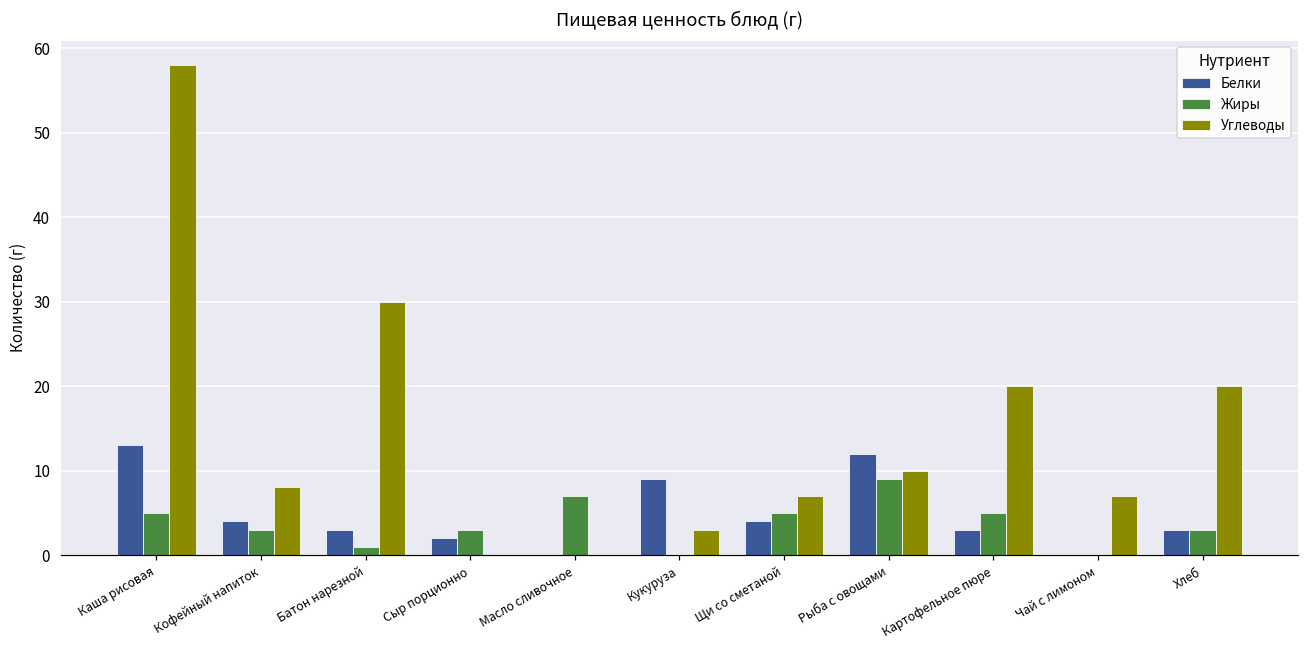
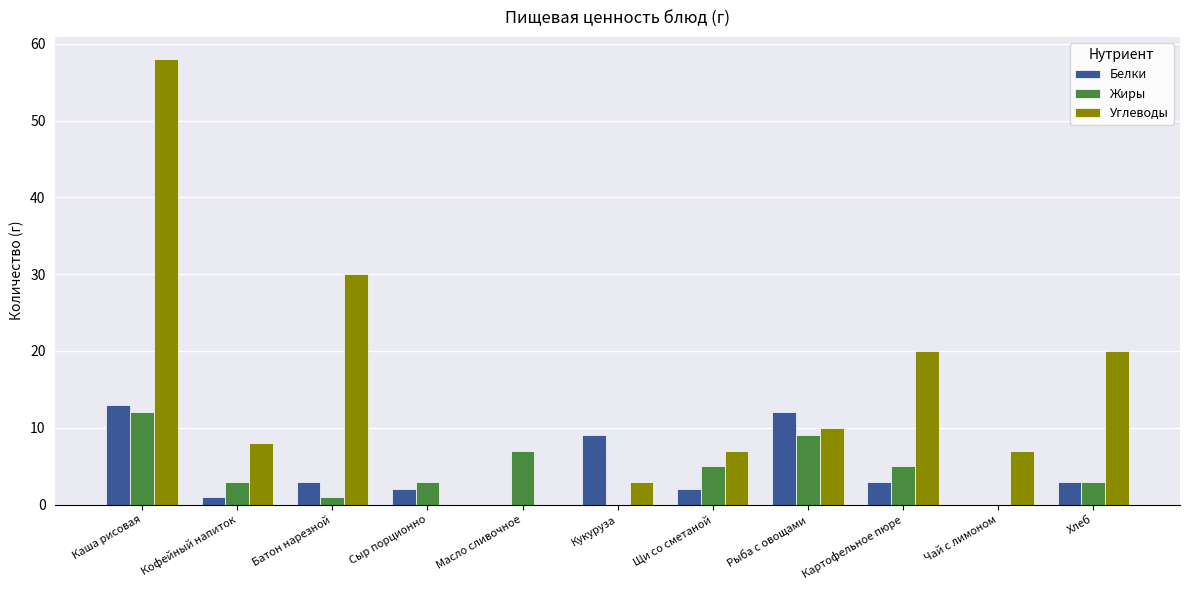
  {
    "Белки": {
      "Каша рисовая": 13,
-     "Кофейный напиток": 4,
+     "Кофейный напиток": 1,
      "Батон нарезной": 3,
      "Сыр порционно": 2,
      "Масло сливочное": 0,
      "Кукуруза": 9,
-     "Щи со сметаной": 4,
+     "Щи со сметаной": 2,
      "Рыба с овощами": 12,
      "Картофельное пюре": 3,
      "Чай с лимоном": 0,
      "Хлеб": 3
    },
    "Жиры": {
-     "Каша рисовая": 5,
+     "Каша рисовая": 12,
      "Кофейный напиток": 3,
      "Батон нарезной": 1,
      "Сыр порционно": 3,
      "Масло сливочное": 7,
      "Кукуруза": 0,
      "Щи со сметаной": 5,
      "Рыба с овощами": 9,
      "Картофельное пюре": 5,
      "Чай с лимоном": 0,
      "Хлеб": 3
    },
    "Углеводы": {
      "Каша рисовая": 58,
      "Кофейный напиток": 8,
      "Батон нарезной": 30,
      "Сыр порционно": 0,
      "Масло сливочное": 0,
      "Кукуруза": 3,
      "Щи со сметаной": 7,
      "Рыба с овощами": 10,
      "Картофельное пюре": 20,
      "Чай с лимоном": 7,
      "Хлеб": 20
    }
  }
